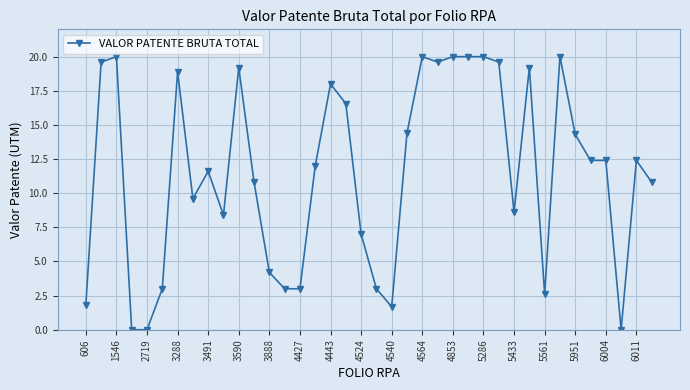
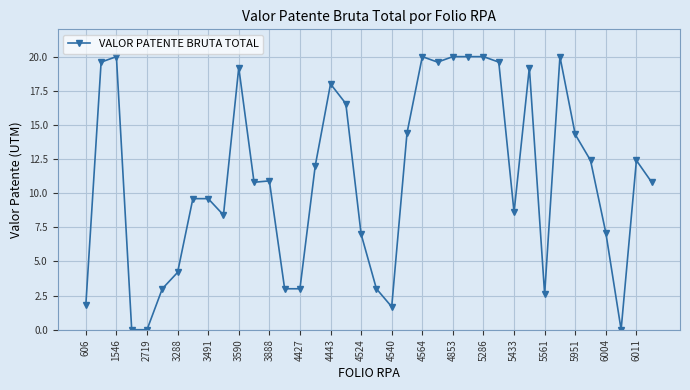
  {
    "606": 1.8,
    "1546": 20.0,
    "2719": 0.0,
-   "3288": 18.9,
-   "3491": 11.6,
+   "3288": 4.2,
+   "3491": 9.6,
    "3590": 19.2,
-   "3888": 4.2,
+   "3888": 10.9,
    "4427": 3.0,
    "4443": 18.0,
    "4524": 7.0,
    "4540": 1.7,
    "4564": 20.0,
    "4853": 20.0,
    "5286": 20.0,
    "5433": 8.6,
    "5561": 2.6,
    "5951": 14.3,
-   "6004": 12.4,
+   "6004": 7.1,
    "6011": 12.4
  }
